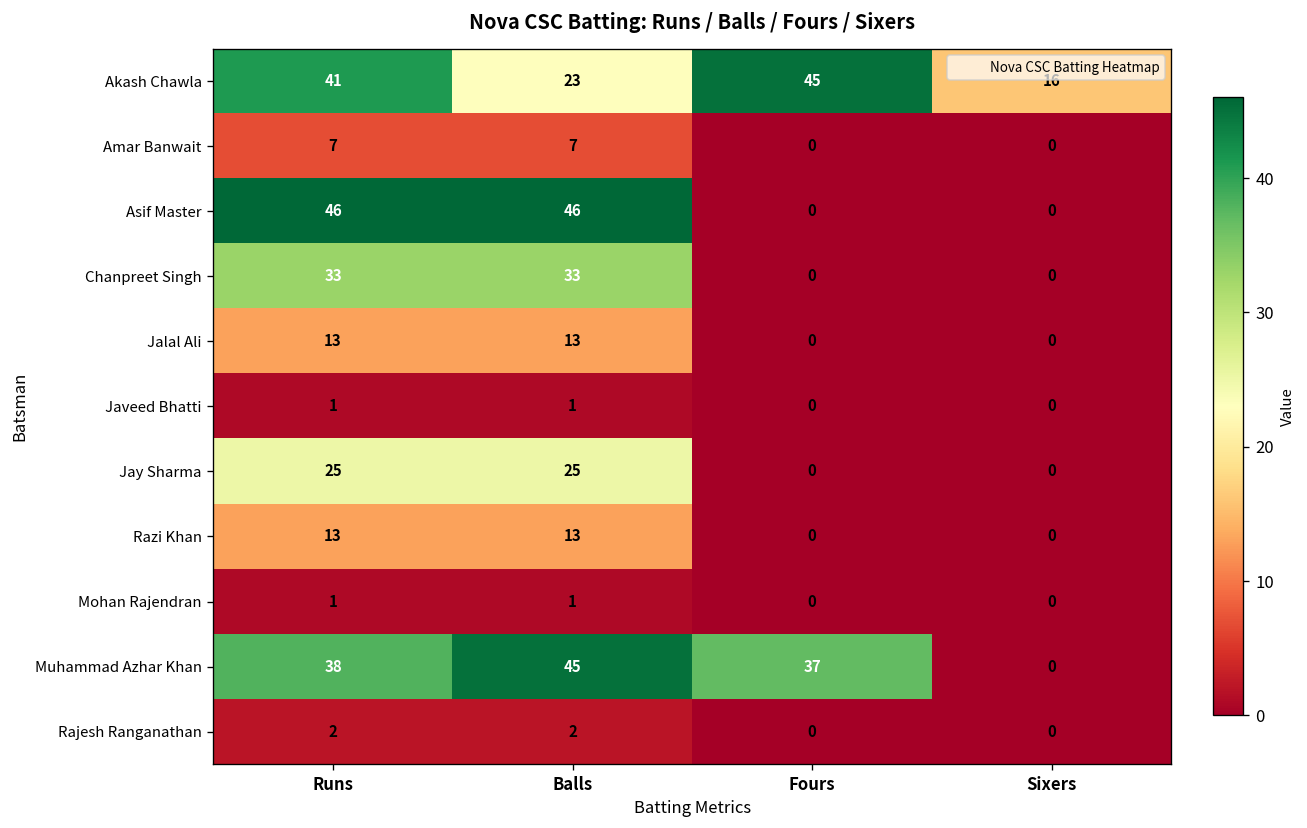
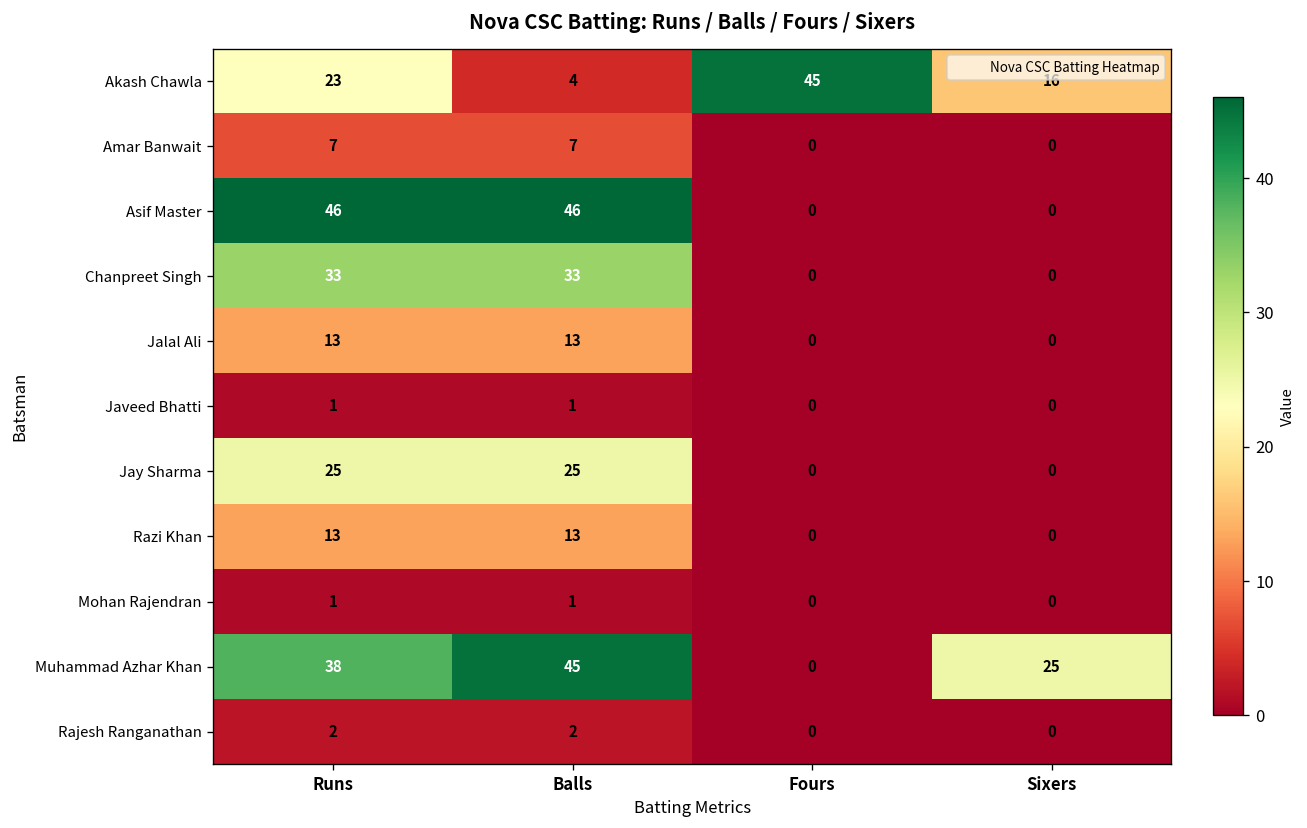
  {
    "Akash Chawla": {
-     "Runs": 41,
-     "Balls": 23,
+     "Runs": 23,
+     "Balls": 4,
      "Fours": 45
    },
    "Amar Banwait": {
      "Runs": 7,
      "Balls": 7,
      "Fours": 0,
      "Sixers": 0
    },
    "Asif Master": {
      "Runs": 46,
      "Balls": 46,
      "Fours": 0,
      "Sixers": 0
    },
    "Chanpreet Singh": {
      "Runs": 33,
      "Balls": 33,
      "Fours": 0,
      "Sixers": 0
    },
    "Jalal Ali": {
      "Runs": 13,
      "Balls": 13,
      "Fours": 0,
      "Sixers": 0
    },
    "Javeed Bhatti": {
      "Runs": 1,
      "Balls": 1,
      "Fours": 0,
      "Sixers": 0
    },
    "Jay Sharma": {
      "Runs": 25,
      "Balls": 25,
      "Fours": 0,
      "Sixers": 0
    },
    "Razi Khan": {
      "Runs": 13,
      "Balls": 13,
      "Fours": 0,
      "Sixers": 0
    },
    "Mohan Rajendran": {
      "Runs": 1,
      "Balls": 1,
      "Fours": 0,
      "Sixers": 0
    },
    "Muhammad Azhar Khan": {
      "Runs": 38,
      "Balls": 45,
-     "Fours": 37,
-     "Sixers": 0
+     "Fours": 0,
+     "Sixers": 25
    },
    "Rajesh Ranganathan": {
      "Runs": 2,
      "Balls": 2,
      "Fours": 0,
      "Sixers": 0
    }
  }
